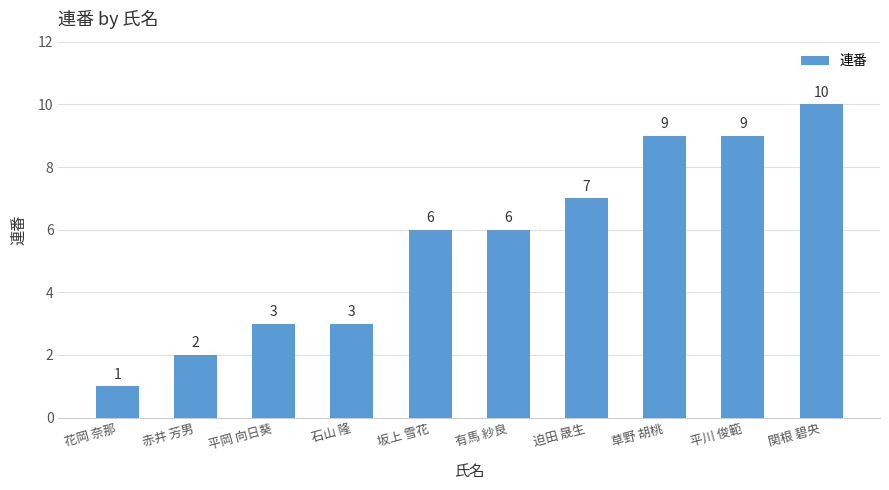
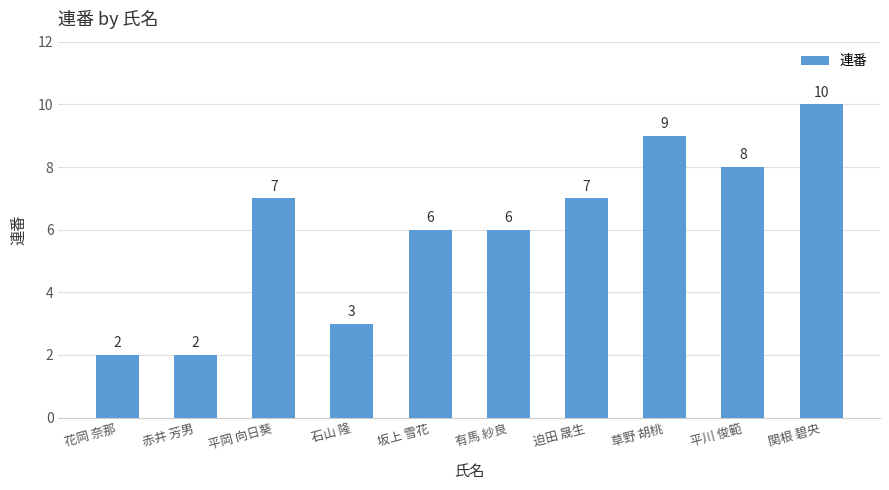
  {
-   "花岡 奈那": 1,
+   "花岡 奈那": 2,
    "赤井 芳男": 2,
-   "平岡 向日葵": 3,
+   "平岡 向日葵": 7,
    "石山 隆": 3,
    "坂上 雪花": 6,
    "有馬 紗良": 6,
    "迫田 晟生": 7,
    "草野 胡桃": 9,
-   "平川 俊範": 9,
+   "平川 俊範": 8,
    "関根 碧央": 10
  }
